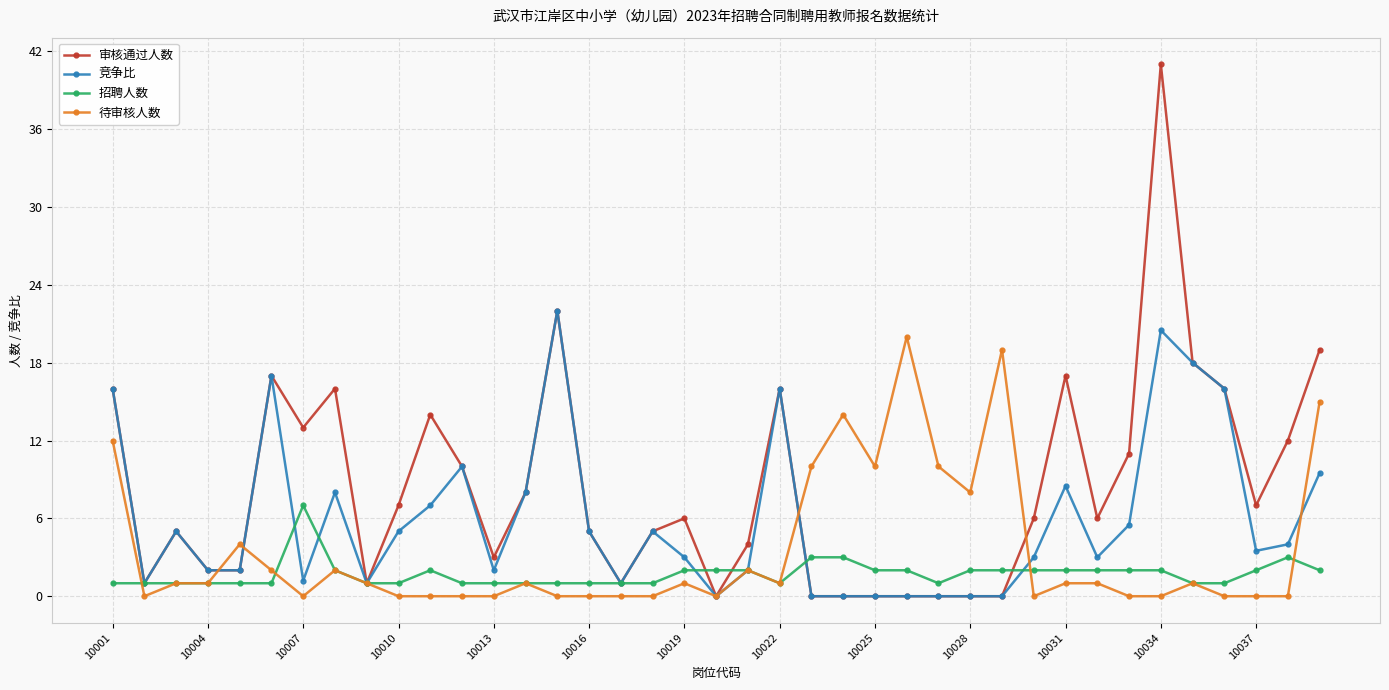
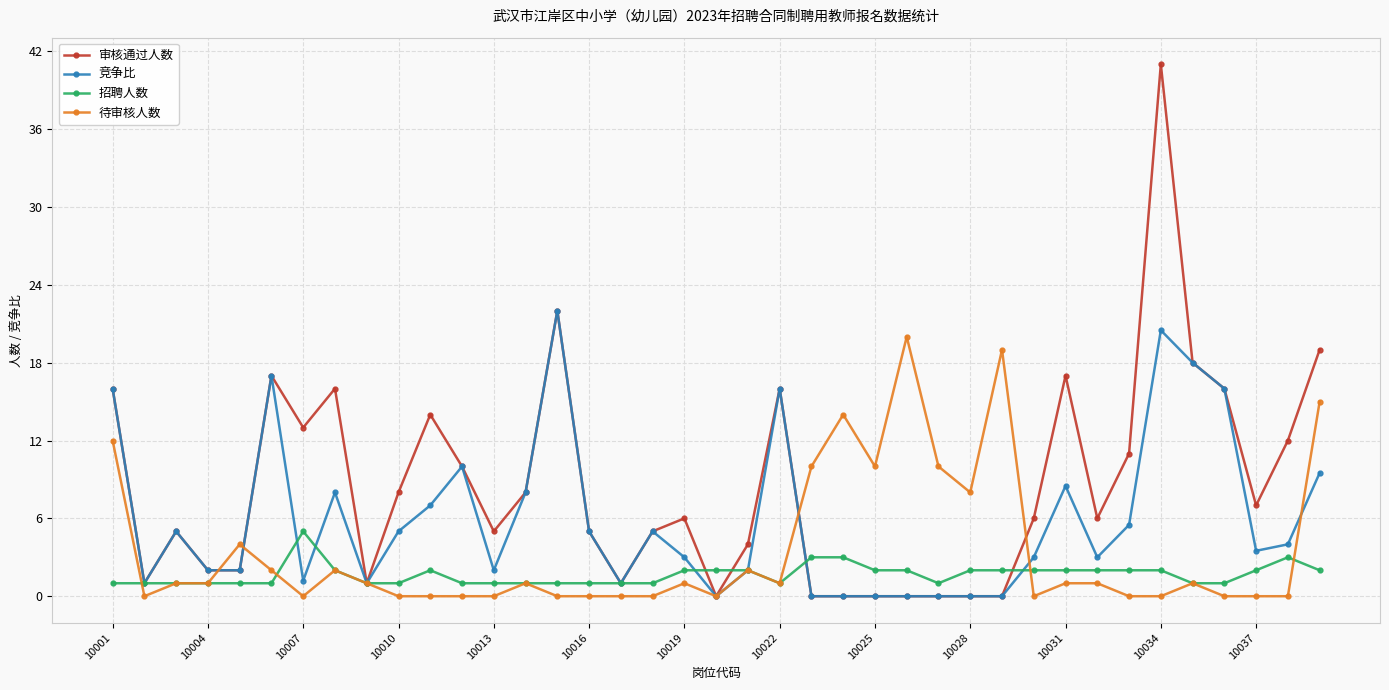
  {
    "审核通过人数": {
      "10007": 13,
-     "10010": 7,
-     "10013": 3,
+     "10010": 8,
+     "10013": 5,
      "10019": 6,
      "10031": 17,
      "10034": 41,
      "10037": 7
    },
    "竞争比": {
      "10007": 1.2,
      "10010": 5,
      "10013": 2,
      "10019": 3,
      "10031": 8.5,
      "10034": 20.5,
      "10037": 3.5
    },
    "招聘人数": {
      "10001": 1,
-     "10007": 7,
+     "10007": 5,
      "10010": 1,
      "10013": 1,
      "10016": 1,
      "10019": 2,
      "10025": 2,
      "10028": 2,
      "10031": 2,
      "10034": 2,
      "10037": 2
    },
    "待审核人数": {
      "10001": 12,
      "10007": 0,
      "10010": 0,
      "10013": 0,
      "10016": 0,
      "10019": 1,
      "10025": 10,
      "10028": 8,
      "10031": 1,
      "10034": 0,
      "10037": 0
    }
  }
